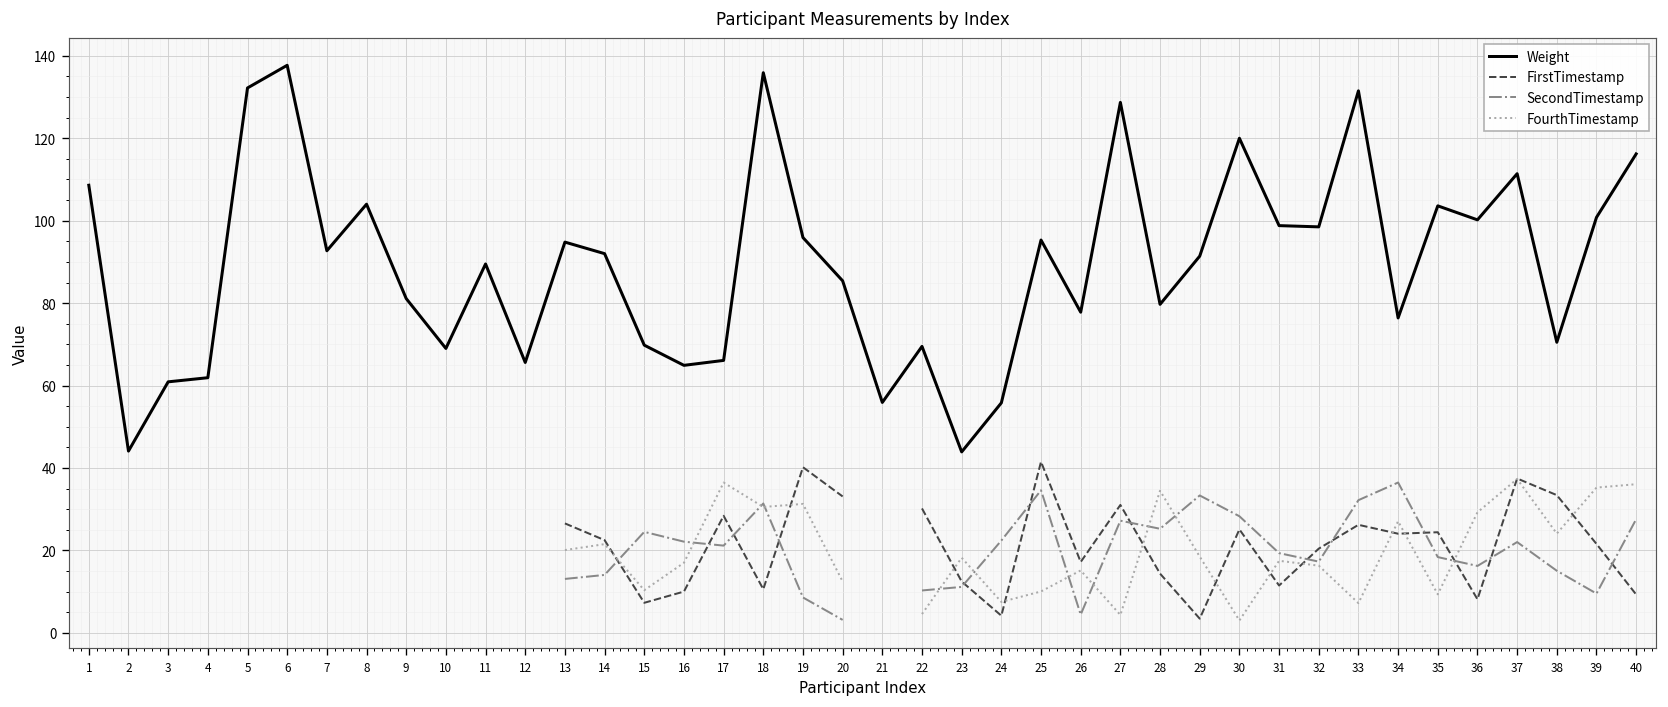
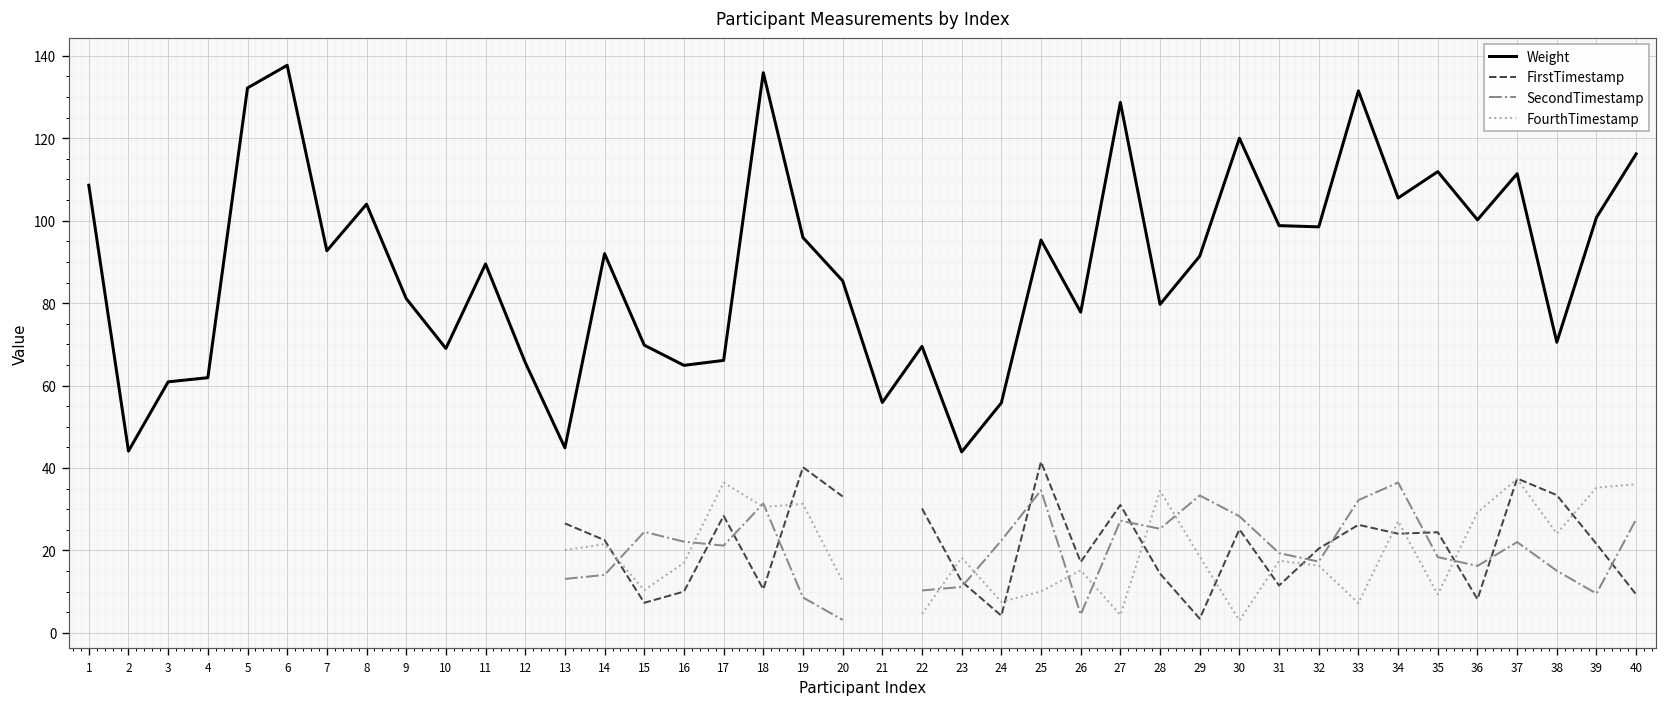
  {
    "Weight": {
      "1": 109,
      "2": 44,
      "3": 61,
      "4": 62,
      "5": 132,
      "6": 138,
      "7": 93,
      "8": 104,
      "9": 81,
      "10": 69,
      "11": 90,
      "12": 66,
-     "13": 95,
+     "13": 45,
      "14": 92,
      "15": 70,
      "16": 65,
      "17": 66,
      "18": 136,
      "19": 96,
      "20": 85,
      "21": 56,
      "22": 70,
      "23": 44,
      "24": 56,
      "25": 95,
      "26": 78,
      "27": 129,
      "28": 80,
      "29": 91,
      "30": 120,
      "31": 99,
      "32": 99,
      "33": 132,
-     "34": 76,
-     "35": 104,
+     "34": 106,
+     "35": 112,
      "36": 100,
      "37": 111,
      "38": 71,
      "39": 101,
      "40": 116
    },
    "FirstTimestamp": {
      "3": 12,
      "7": 39,
      "13": 27,
      "14": 22,
      "15": 7,
      "16": 10,
      "17": 28,
      "18": 11,
      "19": 40,
      "20": 33,
      "22": 30,
      "23": 12,
      "24": 4,
      "25": 42,
      "26": 17,
      "27": 31,
      "28": 14,
      "29": 3,
      "30": 25,
      "31": 11,
      "32": 20,
      "33": 26,
      "34": 24,
      "35": 24,
      "36": 8,
      "38": 33,
      "39": 22,
      "40": 9
    }
  }
